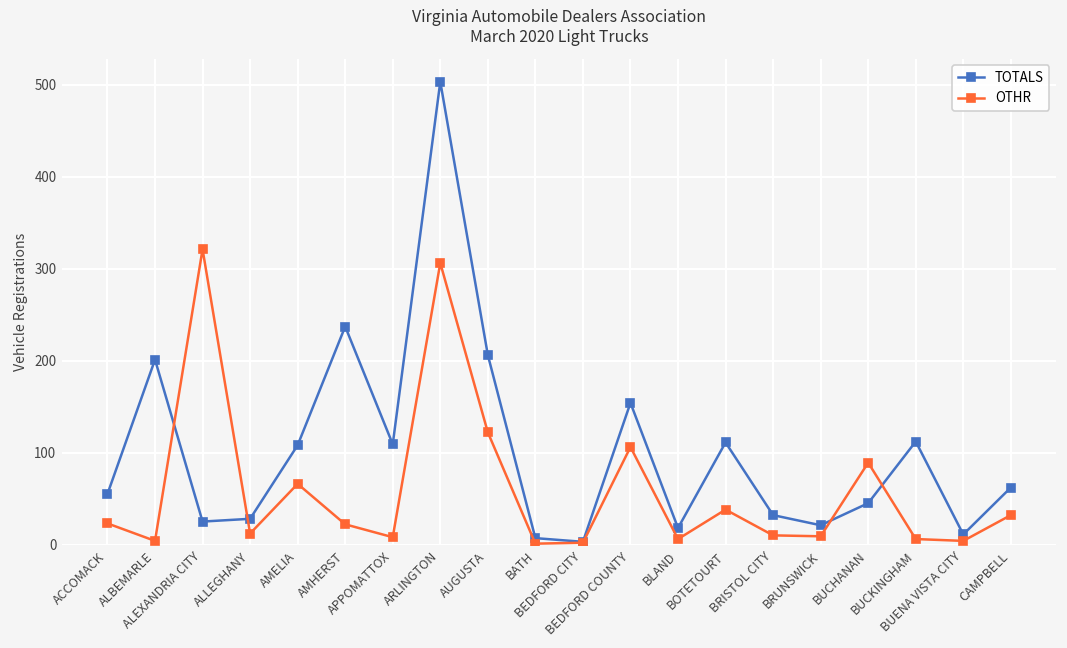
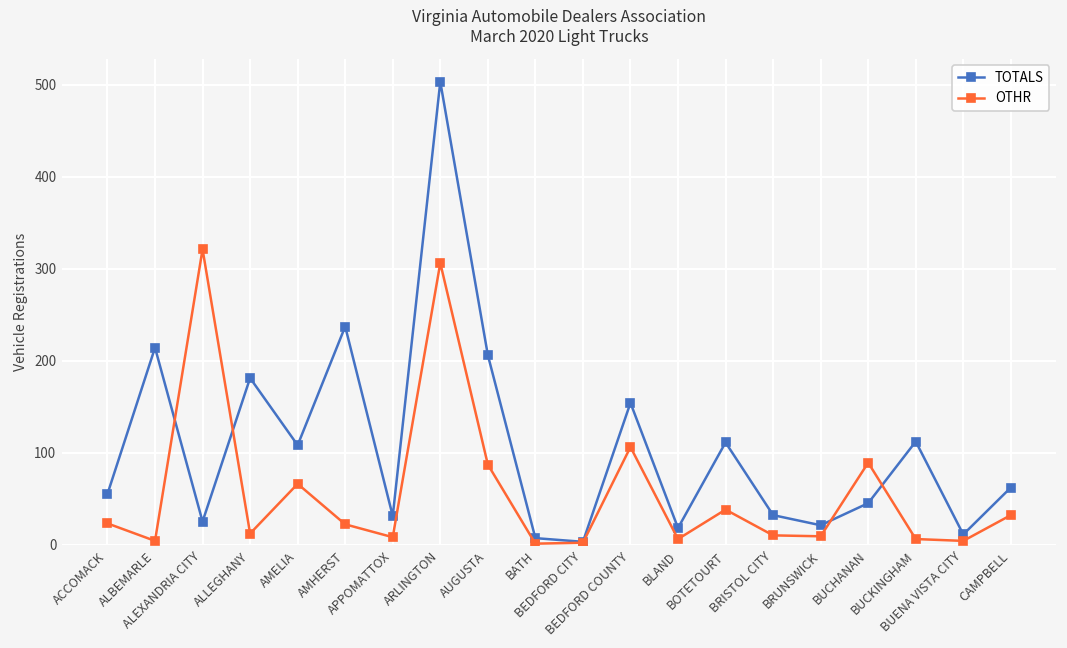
  {
    "TOTALS": {
      "ACCOMACK": 60,
-     "ALBEMARLE": 200,
+     "ALBEMARLE": 210,
      "ALEXANDRIA CITY": 30,
-     "ALLEGHANY": 30,
+     "ALLEGHANY": 180,
      "AMELIA": 110,
      "AMHERST": 240,
-     "APPOMATTOX": 110,
+     "APPOMATTOX": 30,
      "ARLINGTON": 500,
      "AUGUSTA": 210,
      "BATH": 10,
      "BEDFORD COUNTY": 150,
      "BLAND": 20,
      "BOTETOURT": 110,
      "BRISTOL CITY": 30,
      "BRUNSWICK": 20,
      "BUCHANAN": 50,
      "BUCKINGHAM": 110,
      "BUENA VISTA CITY": 10,
      "CAMPBELL": 60
    },
    "OTHR": {
      "ACCOMACK": 20,
      "ALBEMARLE": 0,
      "ALEXANDRIA CITY": 320,
      "ALLEGHANY": 10,
      "AMELIA": 70,
      "AMHERST": 20,
      "APPOMATTOX": 10,
      "ARLINGTON": 310,
-     "AUGUSTA": 120,
+     "AUGUSTA": 90,
      "BATH": 0,
      "BEDFORD COUNTY": 110,
      "BLAND": 10,
      "BOTETOURT": 40,
      "BRISTOL CITY": 10,
      "BRUNSWICK": 10,
      "BUCHANAN": 90,
      "BUCKINGHAM": 10,
      "BUENA VISTA CITY": 0,
      "CAMPBELL": 30
    }
  }
